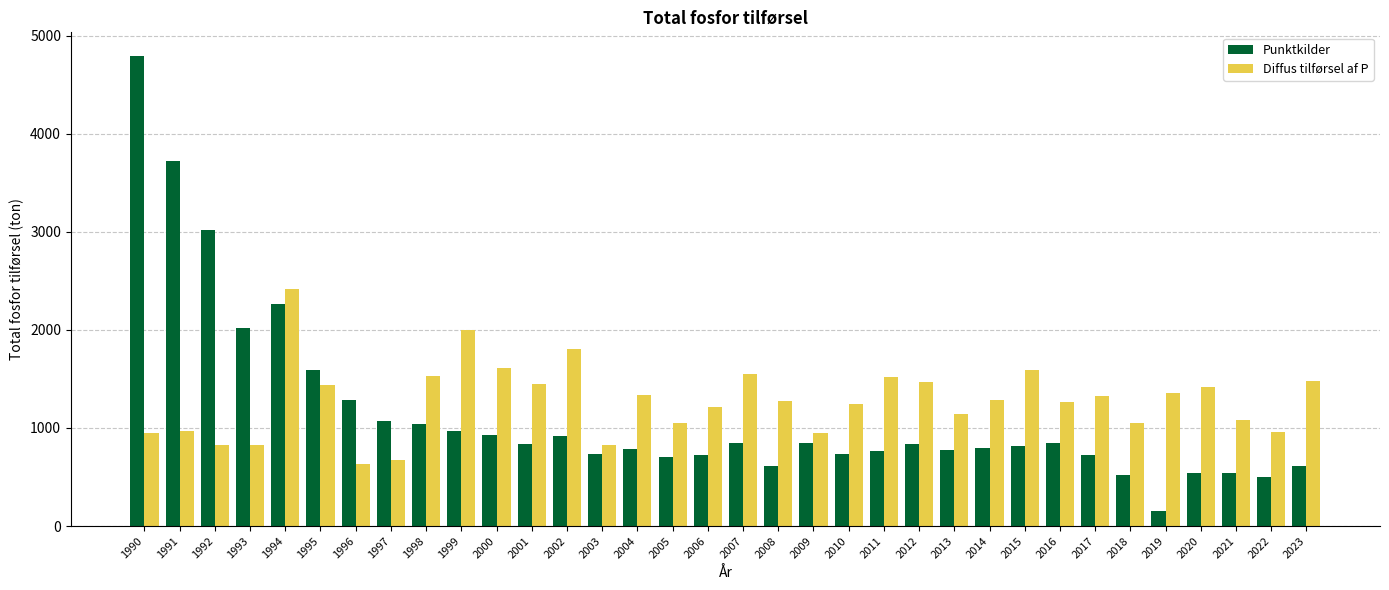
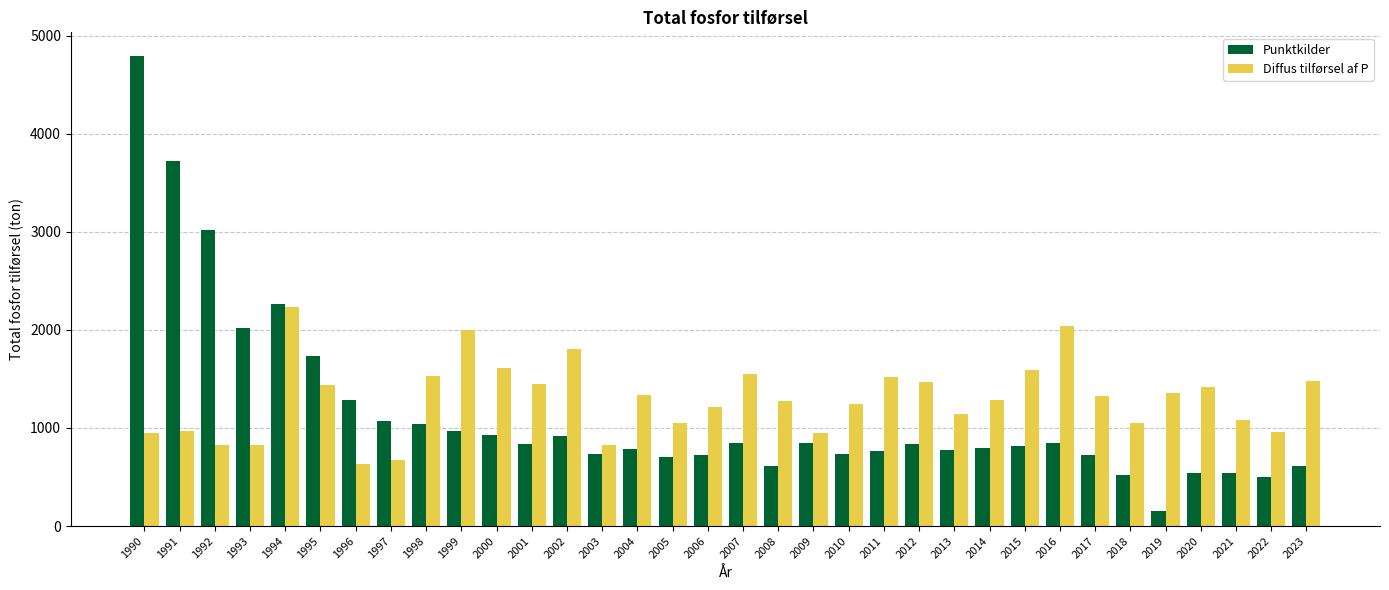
  {
    "Punktkilder": {
      "1990": 4800,
      "1991": 3700,
      "1992": 3000,
      "1993": 2000,
      "1994": 2300,
-     "1995": 1600,
+     "1995": 1700,
      "1996": 1300,
      "1997": 1100,
      "1998": 1000,
      "1999": 1000,
      "2000": 900,
      "2001": 800,
      "2002": 900,
      "2003": 700,
      "2004": 800,
      "2005": 700,
      "2006": 700,
      "2007": 800,
      "2008": 600,
      "2009": 800,
      "2010": 700,
      "2011": 800,
      "2012": 800,
      "2013": 800,
      "2014": 800,
      "2015": 800,
      "2016": 900,
      "2017": 700,
      "2018": 500,
      "2019": 200,
      "2020": 500,
      "2021": 500,
      "2022": 500,
      "2023": 600
    },
    "Diffus tilførsel af P": {
      "1990": 900,
      "1991": 1000,
      "1992": 800,
      "1993": 800,
-     "1994": 2400,
+     "1994": 2200,
      "1995": 1400,
      "1996": 600,
      "1997": 700,
      "1998": 1500,
      "1999": 2000,
      "2000": 1600,
      "2001": 1400,
      "2002": 1800,
      "2003": 800,
      "2004": 1300,
      "2005": 1100,
      "2006": 1200,
      "2007": 1600,
      "2008": 1300,
      "2009": 900,
      "2010": 1200,
      "2011": 1500,
      "2012": 1500,
      "2013": 1100,
      "2014": 1300,
      "2015": 1600,
-     "2016": 1300,
+     "2016": 2000,
      "2017": 1300,
      "2018": 1100,
      "2019": 1400,
      "2020": 1400,
      "2021": 1100,
      "2022": 1000,
      "2023": 1500
    }
  }
